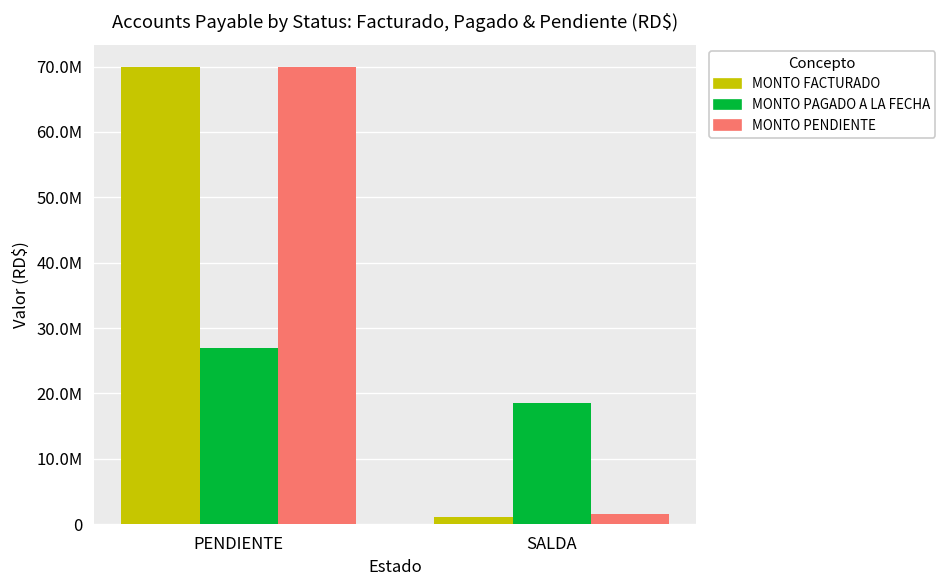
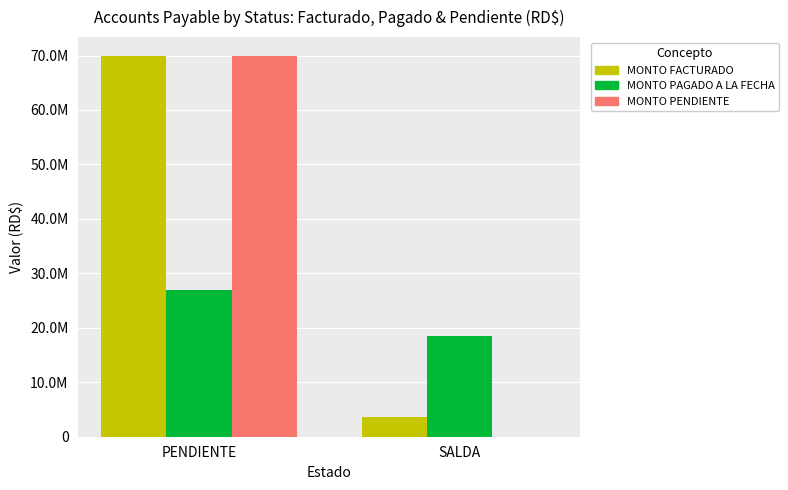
  {
    "MONTO FACTURADO": {
      "PENDIENTE": 70000000,
-     "SALDA": 1000000
+     "SALDA": 4000000
    },
    "MONTO PAGADO A LA FECHA": {
      "PENDIENTE": 27000000,
      "SALDA": 18000000
    },
    "MONTO PENDIENTE": {
      "PENDIENTE": 70000000,
-     "SALDA": 2000000
+     "SALDA": 0
    }
  }
